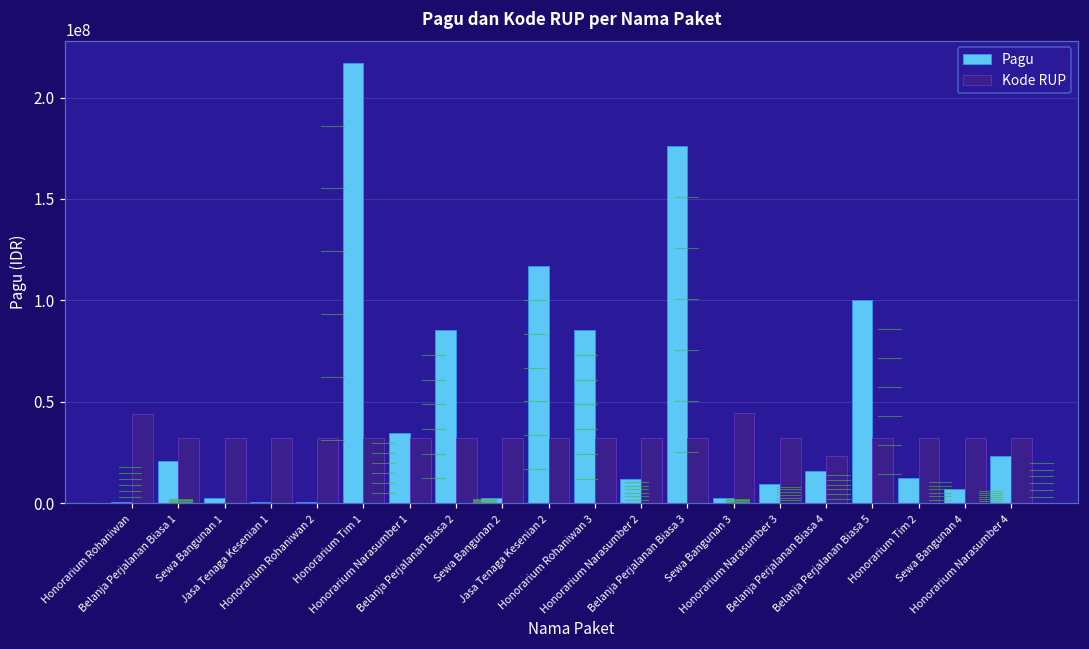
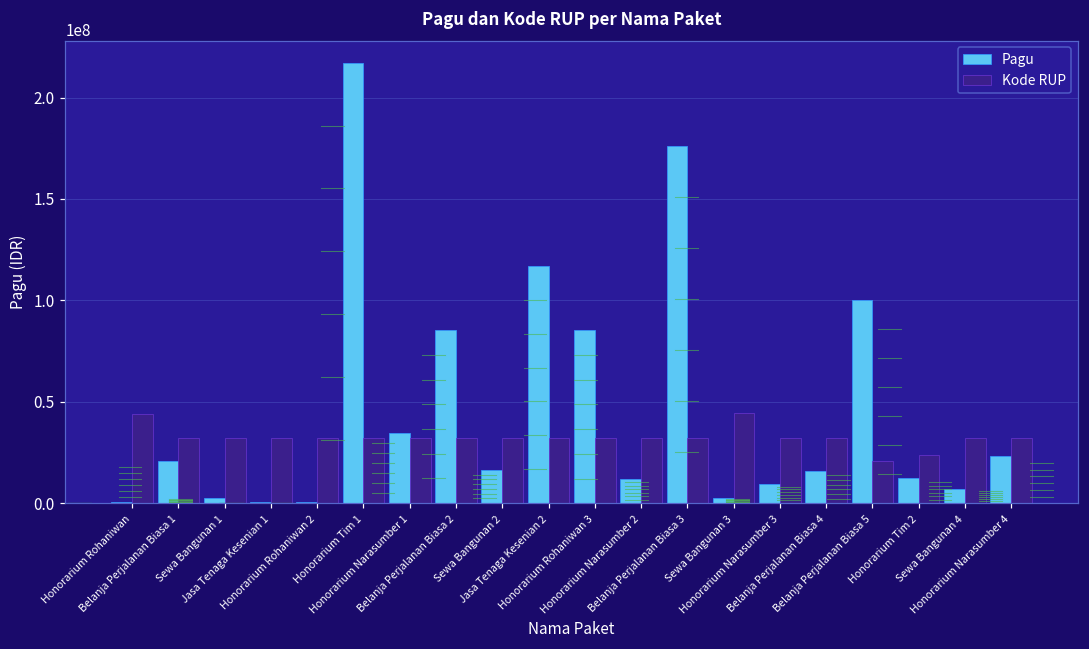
  {
    "Pagu": {
      "Belanja Perjalanan Biasa 1": 21000000,
      "Sewa Bangunan 1": 3000000,
      "Honorarium Tim 1": 217000000,
      "Honorarium Narasumber 1": 35000000,
      "Belanja Perjalanan Biasa 2": 85000000,
-     "Sewa Bangunan 2": 3000000,
+     "Sewa Bangunan 2": 16000000,
      "Jasa Tenaga Kesenian 2": 117000000,
      "Honorarium Rohaniwan 3": 85000000,
      "Honorarium Narasumber 2": 12000000,
      "Belanja Perjalanan Biasa 3": 176000000,
      "Sewa Bangunan 3": 3000000,
      "Honorarium Narasumber 3": 10000000,
      "Belanja Perjalanan Biasa 4": 16000000,
      "Belanja Perjalanan Biasa 5": 100000000,
      "Honorarium Tim 2": 12000000,
      "Sewa Bangunan 4": 7000000,
      "Honorarium Narasumber 4": 23000000
    },
    "Kode RUP": {
      "Honorarium Rohaniwan": 44000000,
      "Belanja Perjalanan Biasa 1": 32000000,
      "Sewa Bangunan 1": 32000000,
      "Jasa Tenaga Kesenian 1": 32000000,
      "Honorarium Rohaniwan 2": 32000000,
      "Honorarium Tim 1": 32000000,
      "Honorarium Narasumber 1": 32000000,
      "Belanja Perjalanan Biasa 2": 32000000,
      "Sewa Bangunan 2": 32000000,
      "Jasa Tenaga Kesenian 2": 32000000,
      "Honorarium Rohaniwan 3": 32000000,
      "Honorarium Narasumber 2": 32000000,
      "Belanja Perjalanan Biasa 3": 32000000,
      "Sewa Bangunan 3": 45000000,
      "Honorarium Narasumber 3": 32000000,
-     "Belanja Perjalanan Biasa 4": 23000000,
-     "Belanja Perjalanan Biasa 5": 32000000,
-     "Honorarium Tim 2": 32000000,
+     "Belanja Perjalanan Biasa 4": 32000000,
+     "Belanja Perjalanan Biasa 5": 21000000,
+     "Honorarium Tim 2": 24000000,
      "Sewa Bangunan 4": 32000000,
      "Honorarium Narasumber 4": 32000000
    }
  }
